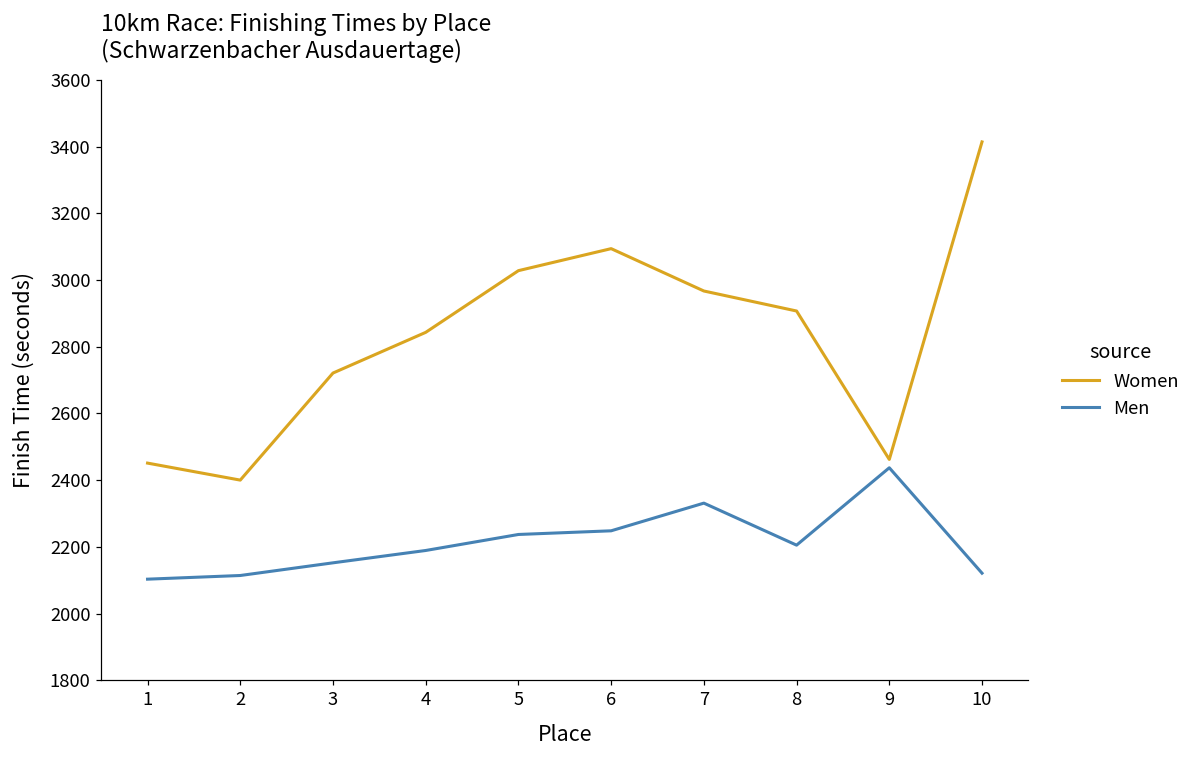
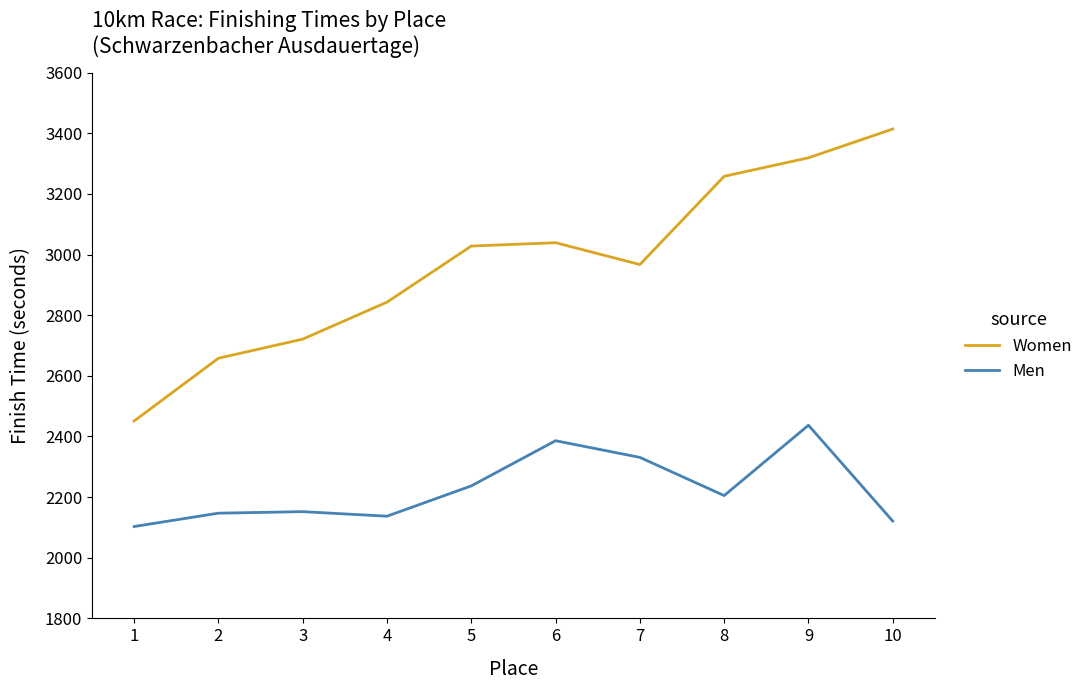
  {
    "Women": {
      "1": 2450,
-     "2": 2400,
+     "2": 2660,
      "3": 2720,
      "4": 2840,
      "5": 3030,
-     "6": 3090,
+     "6": 3040,
      "7": 2970,
-     "8": 2910,
-     "9": 2460,
+     "8": 3260,
+     "9": 3320,
      "10": 3410
    },
    "Men": {
      "1": 2100,
-     "2": 2110,
+     "2": 2150,
      "3": 2150,
-     "4": 2190,
+     "4": 2140,
      "5": 2240,
-     "6": 2250,
+     "6": 2390,
      "7": 2330,
      "8": 2210,
      "9": 2440,
      "10": 2120
    }
  }
